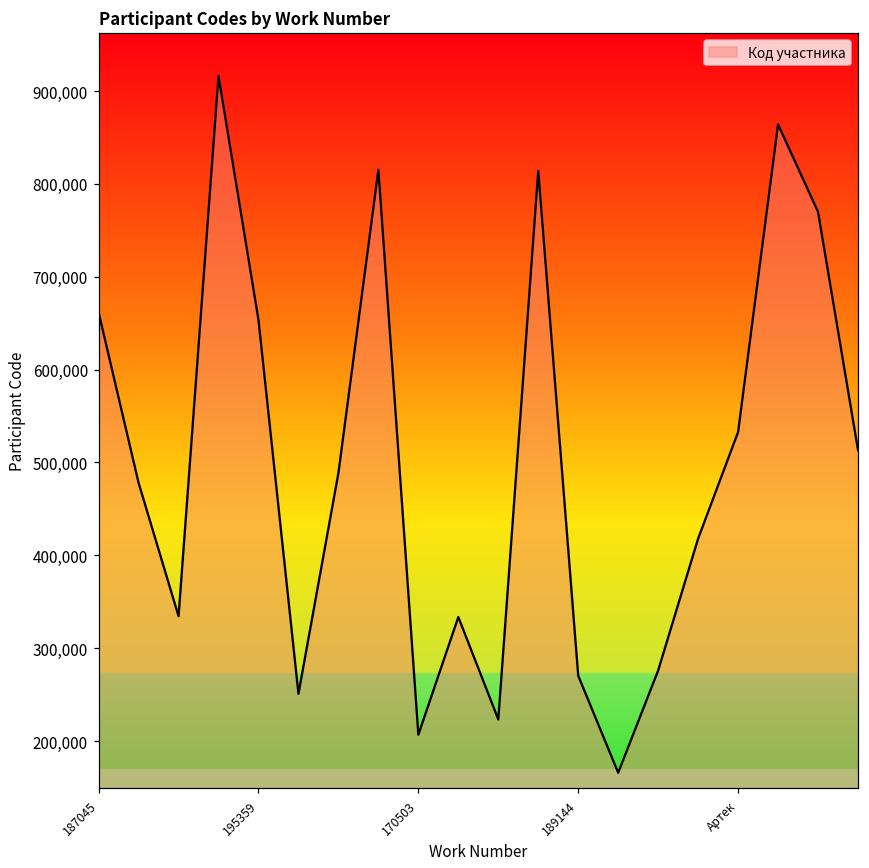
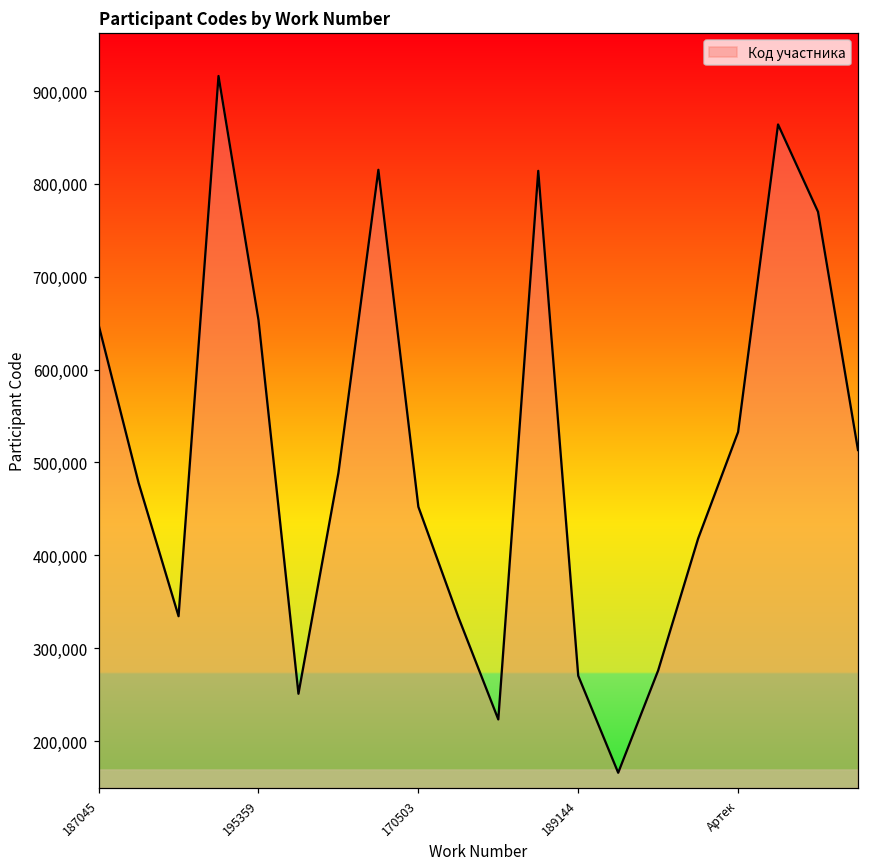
  {
-   "187045": "660,000",
+   "187045": "650,000",
    "195359": "650,000",
-   "170503": "210,000",
+   "170503": "450,000",
    "189144": "270,000",
    "Артек": "530,000"
  }
